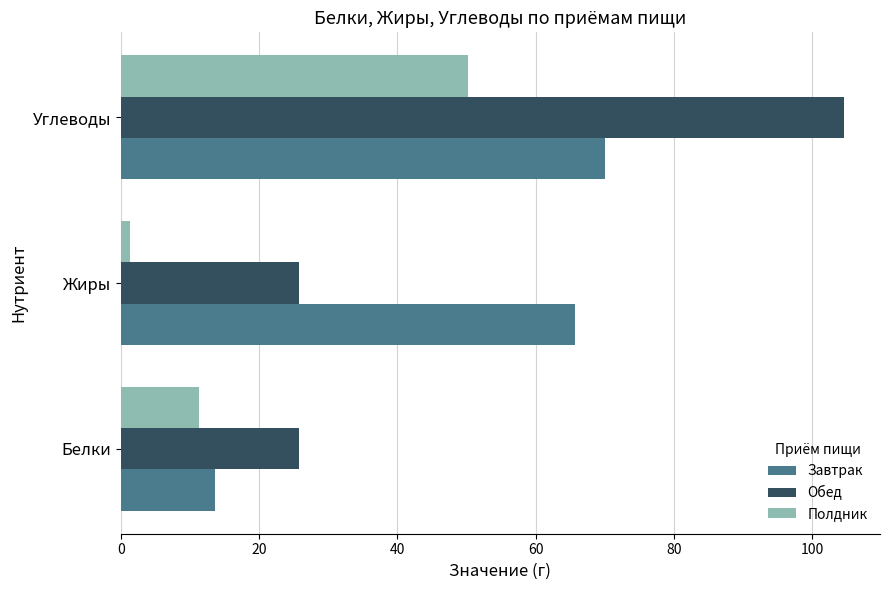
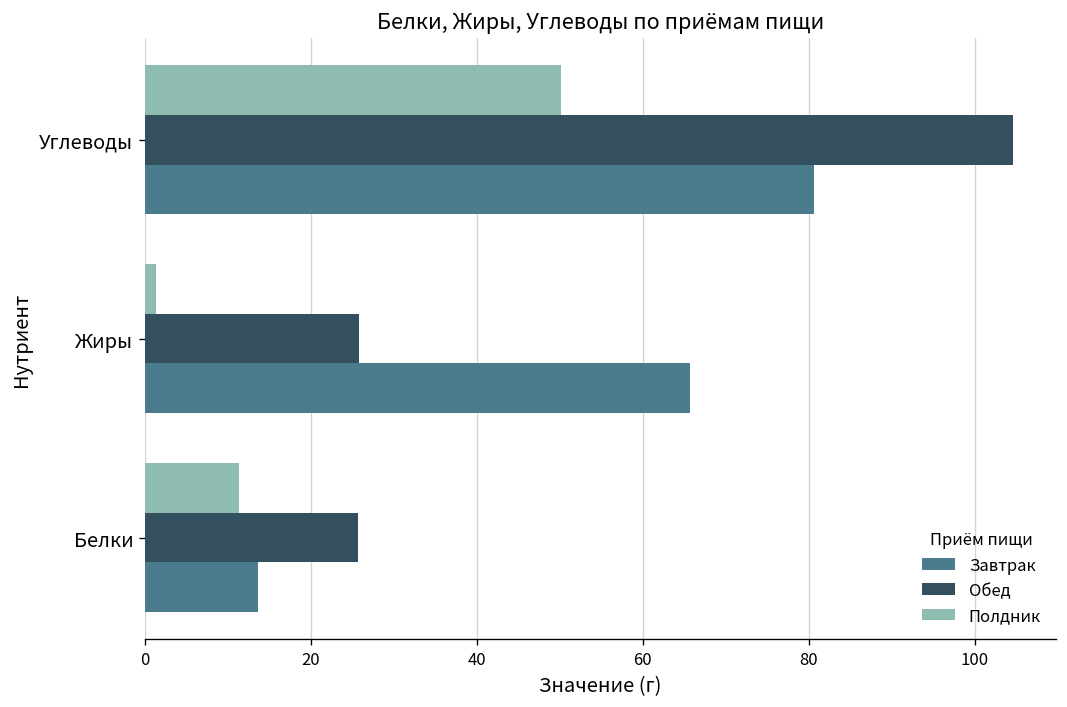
  {
    "Завтрак": {
-     "Углеводы": 70,
+     "Углеводы": 81,
      "Жиры": 66,
      "Белки": 14
    },
    "Обед": {
      "Углеводы": 105,
      "Жиры": 26,
      "Белки": 26
    },
    "Полдник": {
      "Углеводы": 50,
      "Жиры": 1,
      "Белки": 11
    }
  }
